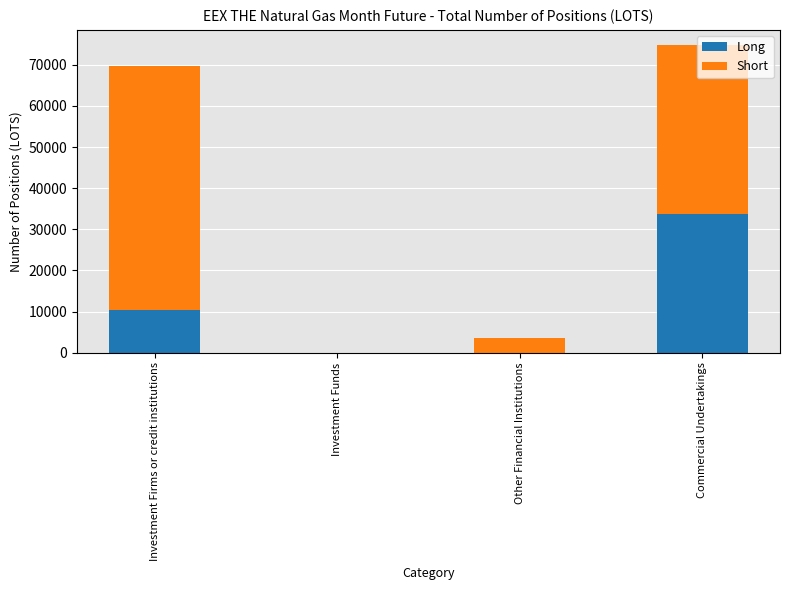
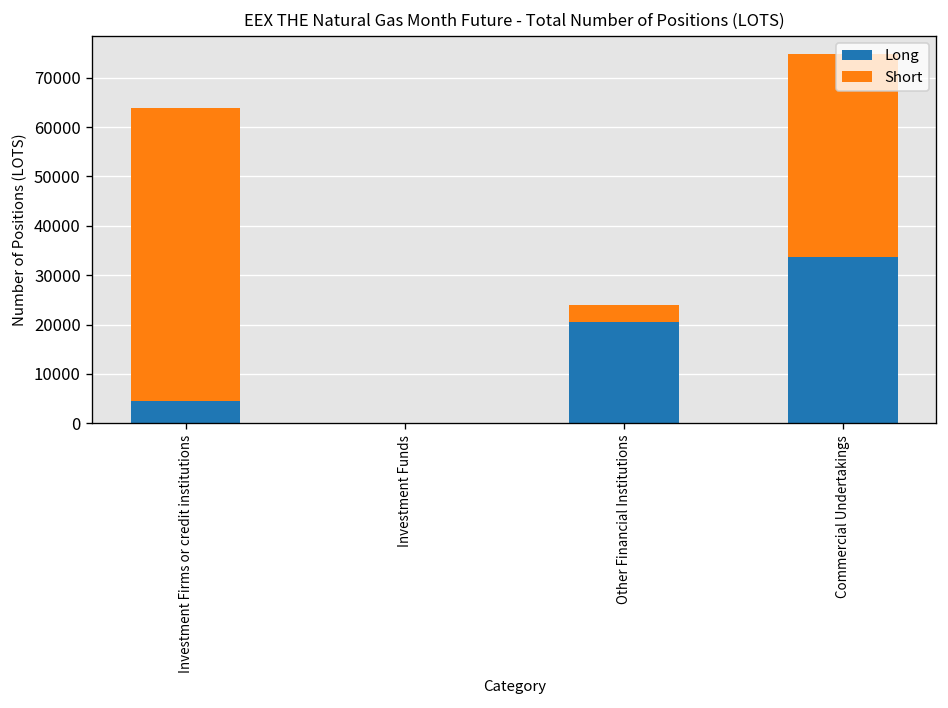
  {
    "Long": {
-     "Investment Firms or credit institutions": 10000,
+     "Investment Firms or credit institutions": 5000,
      "Investment Funds": 0,
-     "Other Financial Institutions": 0,
+     "Other Financial Institutions": 20000,
      "Commercial Undertakings": 34000
    },
    "Short": {
      "Investment Firms or credit institutions": 59000,
      "Investment Funds": 0,
      "Other Financial Institutions": 3000
    }
  }
